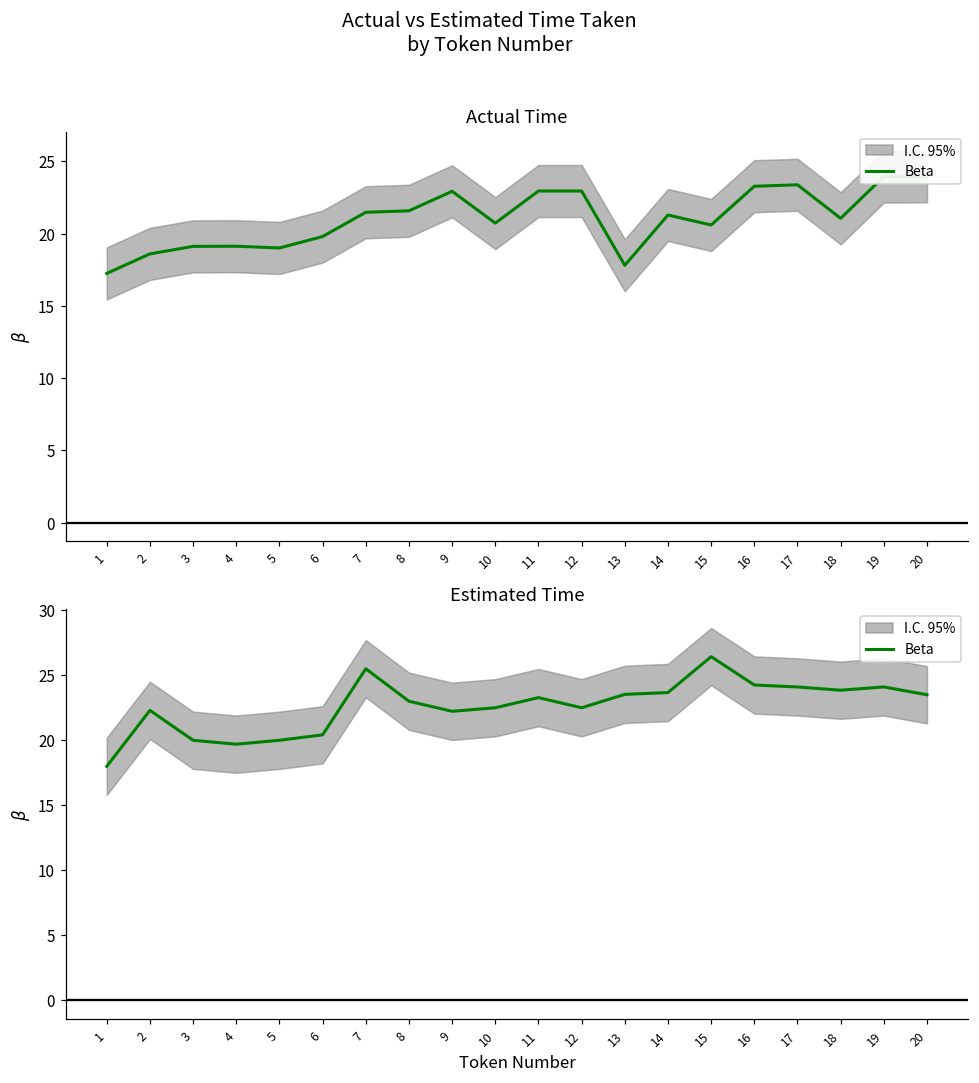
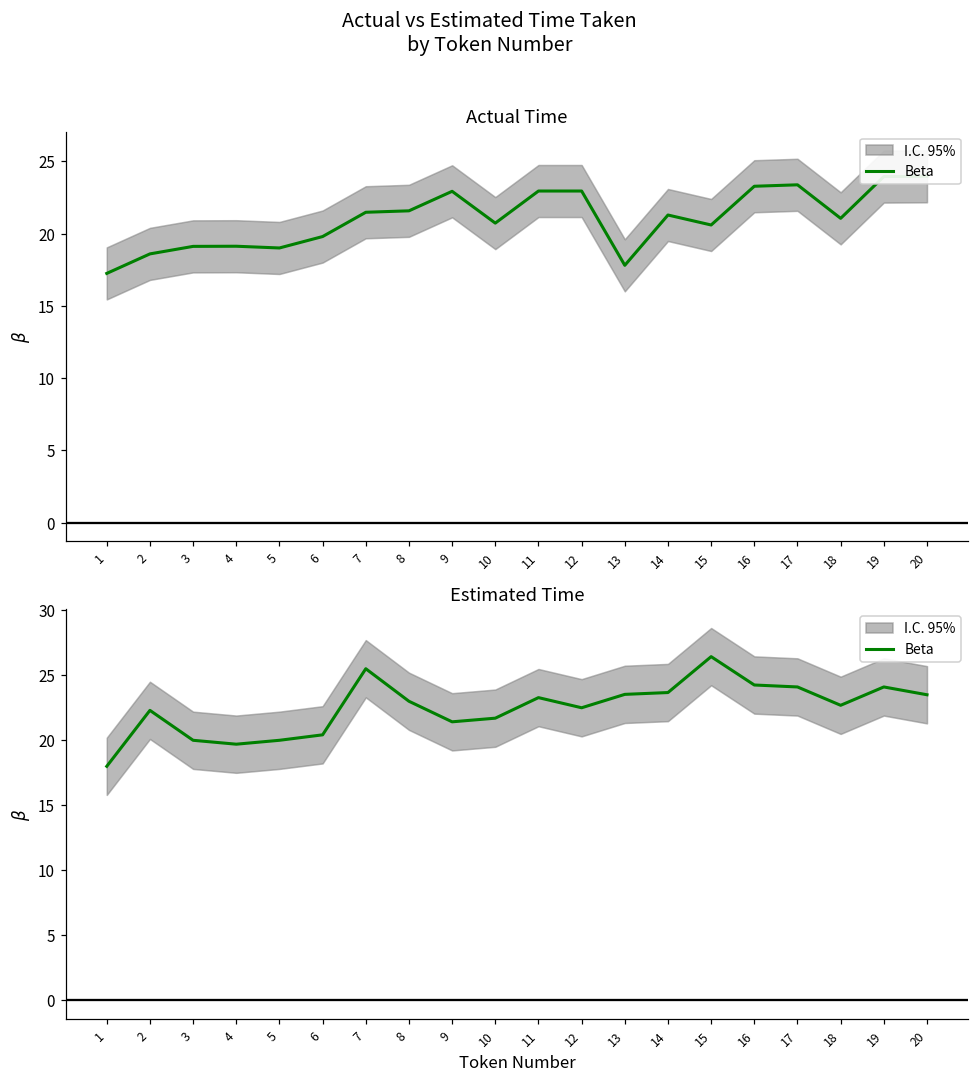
  {
    "Actual Time": {
      "Beta": {
        "1": 17.3,
        "2": 18.6,
        "3": 19.1,
        "4": 19.1,
        "5": 19.0,
        "6": 19.8,
        "7": 21.5,
        "8": 21.6,
        "9": 22.9,
        "10": 20.7,
        "11": 23.0,
        "12": 23.0,
        "13": 17.8,
        "14": 21.3,
        "15": 20.6,
        "16": 23.3,
        "17": 23.4,
        "18": 21.1
      }
    },
    "Estimated Time": {
      "Beta": {
        "1": 18.0,
        "2": 22.3,
        "3": 20.0,
        "4": 19.7,
        "5": 20.0,
        "6": 20.4,
        "7": 25.5,
        "8": 23.0,
-       "9": 22.2,
-       "10": 22.5,
+       "9": 21.4,
+       "10": 21.7,
        "11": 23.3,
        "12": 22.5,
        "13": 23.5,
        "14": 23.7,
        "15": 26.4,
        "16": 24.3,
        "17": 24.1,
-       "18": 23.9,
+       "18": 22.7,
        "19": 24.1,
        "20": 23.5
      }
    }
  }
